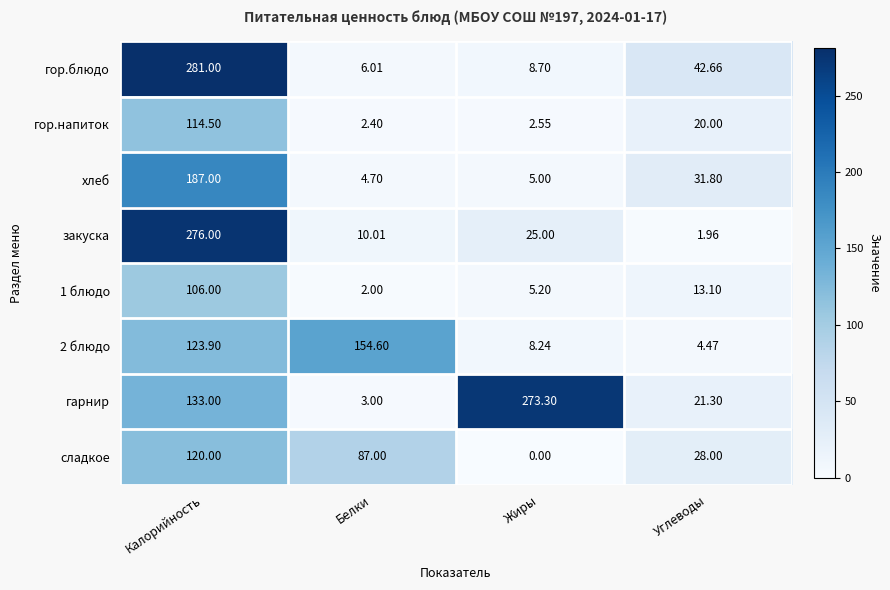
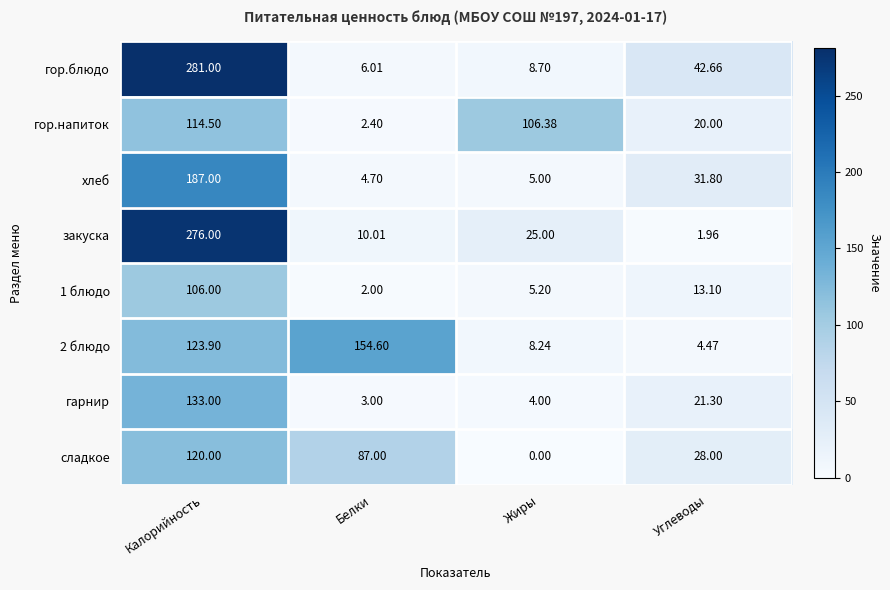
  {
    "гор.блюдо": {
      "Калорийность": 281.00,
      "Белки": 6.01,
      "Жиры": 8.70,
      "Углеводы": 42.66
    },
    "гор.напиток": {
      "Калорийность": 114.50,
      "Белки": 2.40,
-     "Жиры": 2.55,
+     "Жиры": 106.38,
      "Углеводы": 20.00
    },
    "хлеб": {
      "Калорийность": 187.00,
      "Белки": 4.70,
      "Жиры": 5.00,
      "Углеводы": 31.80
    },
    "закуска": {
      "Калорийность": 276.00,
      "Белки": 10.01,
      "Жиры": 25.00,
      "Углеводы": 1.96
    },
    "1 блюдо": {
      "Калорийность": 106.00,
      "Белки": 2.00,
      "Жиры": 5.20,
      "Углеводы": 13.10
    },
    "2 блюдо": {
      "Калорийность": 123.90,
      "Белки": 154.60,
      "Жиры": 8.24,
      "Углеводы": 4.47
    },
    "гарнир": {
      "Калорийность": 133.00,
      "Белки": 3.00,
-     "Жиры": 273.30,
+     "Жиры": 4.00,
      "Углеводы": 21.30
    },
    "сладкое": {
      "Калорийность": 120.00,
      "Белки": 87.00,
      "Жиры": 0.00,
      "Углеводы": 28.00
    }
  }
